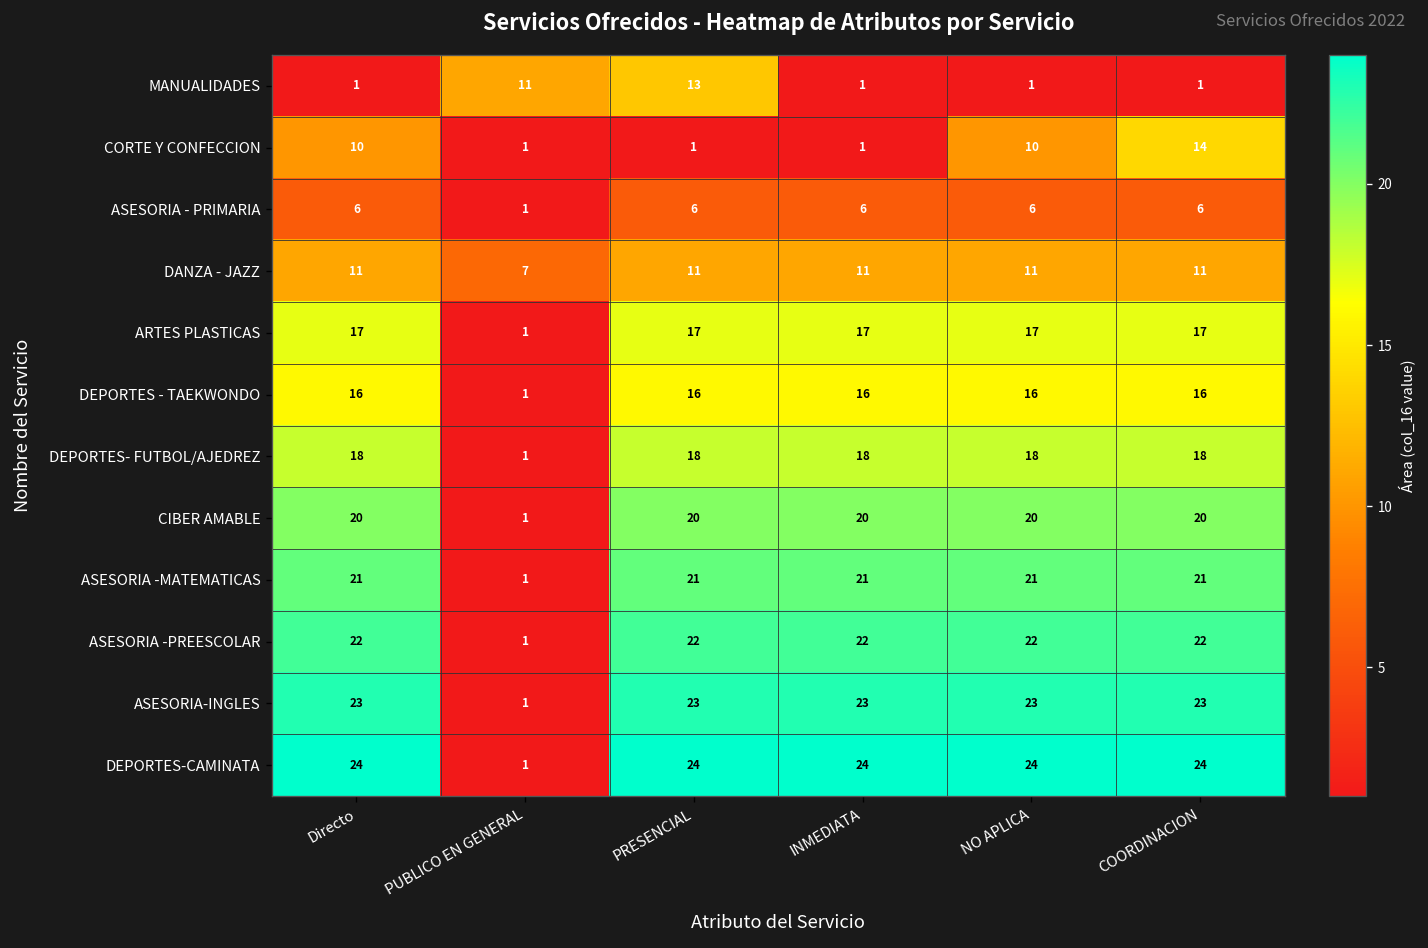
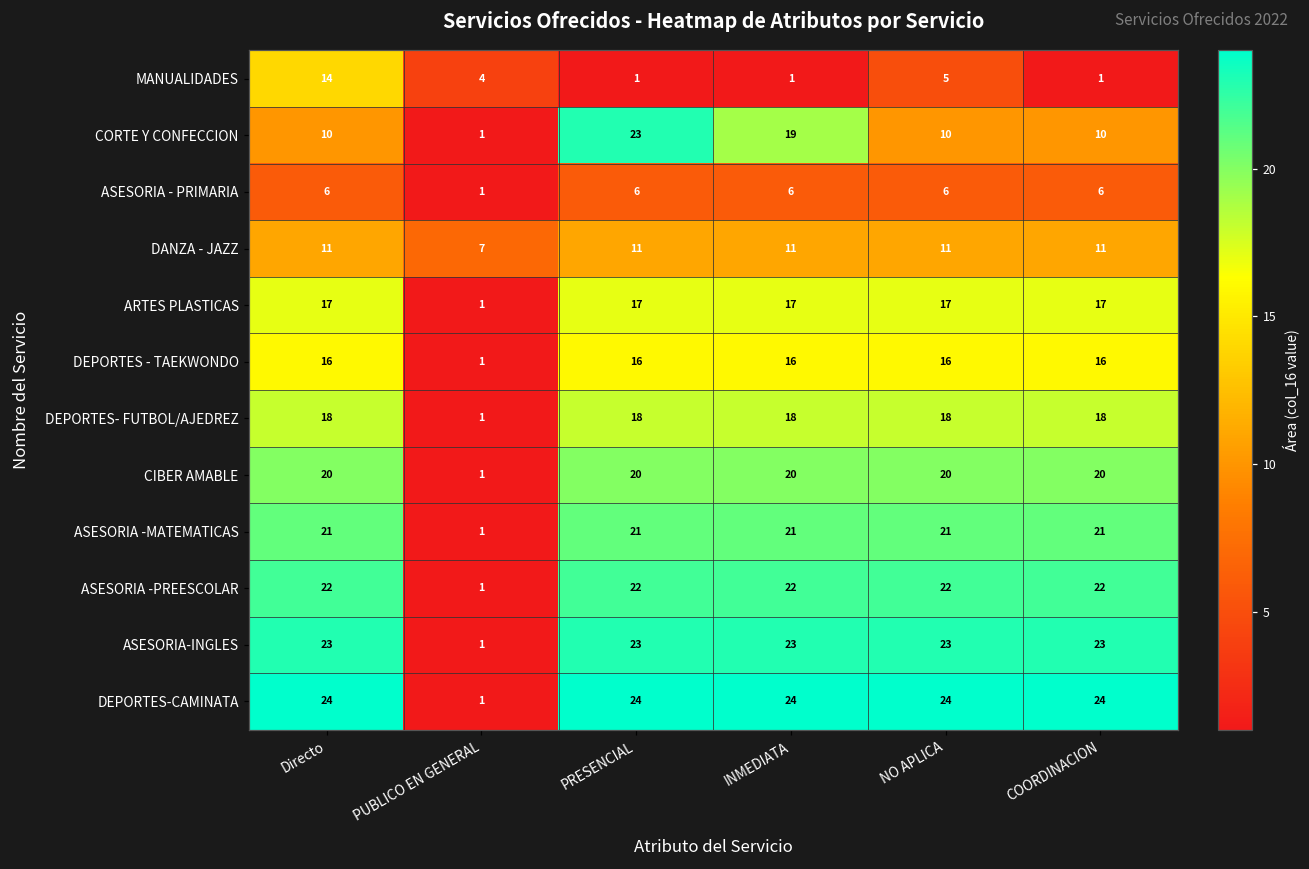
  {
    "MANUALIDADES": {
-     "Directo": 1,
-     "PUBLICO EN GENERAL": 11,
-     "PRESENCIAL": 13,
+     "Directo": 14,
+     "PUBLICO EN GENERAL": 4,
+     "PRESENCIAL": 1,
      "INMEDIATA": 1,
-     "NO APLICA": 1,
+     "NO APLICA": 5,
      "COORDINACION": 1
    },
    "CORTE Y CONFECCION": {
      "Directo": 10,
      "PUBLICO EN GENERAL": 1,
-     "PRESENCIAL": 1,
-     "INMEDIATA": 1,
+     "PRESENCIAL": 23,
+     "INMEDIATA": 19,
      "NO APLICA": 10,
-     "COORDINACION": 14
+     "COORDINACION": 10
    },
    "ASESORIA - PRIMARIA": {
      "Directo": 6,
      "PUBLICO EN GENERAL": 1,
      "PRESENCIAL": 6,
      "INMEDIATA": 6,
      "NO APLICA": 6,
      "COORDINACION": 6
    },
    "DANZA - JAZZ": {
      "Directo": 11,
      "PUBLICO EN GENERAL": 7,
      "PRESENCIAL": 11,
      "INMEDIATA": 11,
      "NO APLICA": 11,
      "COORDINACION": 11
    },
    "ARTES PLASTICAS": {
      "Directo": 17,
      "PUBLICO EN GENERAL": 1,
      "PRESENCIAL": 17,
      "INMEDIATA": 17,
      "NO APLICA": 17,
      "COORDINACION": 17
    },
    "DEPORTES - TAEKWONDO": {
      "Directo": 16,
      "PUBLICO EN GENERAL": 1,
      "PRESENCIAL": 16,
      "INMEDIATA": 16,
      "NO APLICA": 16,
      "COORDINACION": 16
    },
    "DEPORTES- FUTBOL/AJEDREZ": {
      "Directo": 18,
      "PUBLICO EN GENERAL": 1,
      "PRESENCIAL": 18,
      "INMEDIATA": 18,
      "NO APLICA": 18,
      "COORDINACION": 18
    },
    "CIBER AMABLE": {
      "Directo": 20,
      "PUBLICO EN GENERAL": 1,
      "PRESENCIAL": 20,
      "INMEDIATA": 20,
      "NO APLICA": 20,
      "COORDINACION": 20
    },
    "ASESORIA -MATEMATICAS": {
      "Directo": 21,
      "PUBLICO EN GENERAL": 1,
      "PRESENCIAL": 21,
      "INMEDIATA": 21,
      "NO APLICA": 21,
      "COORDINACION": 21
    },
    "ASESORIA -PREESCOLAR": {
      "Directo": 22,
      "PUBLICO EN GENERAL": 1,
      "PRESENCIAL": 22,
      "INMEDIATA": 22,
      "NO APLICA": 22,
      "COORDINACION": 22
    },
    "ASESORIA-INGLES": {
      "Directo": 23,
      "PUBLICO EN GENERAL": 1,
      "PRESENCIAL": 23,
      "INMEDIATA": 23,
      "NO APLICA": 23,
      "COORDINACION": 23
    },
    "DEPORTES-CAMINATA": {
      "Directo": 24,
      "PUBLICO EN GENERAL": 1,
      "PRESENCIAL": 24,
      "INMEDIATA": 24,
      "NO APLICA": 24,
      "COORDINACION": 24
    }
  }
